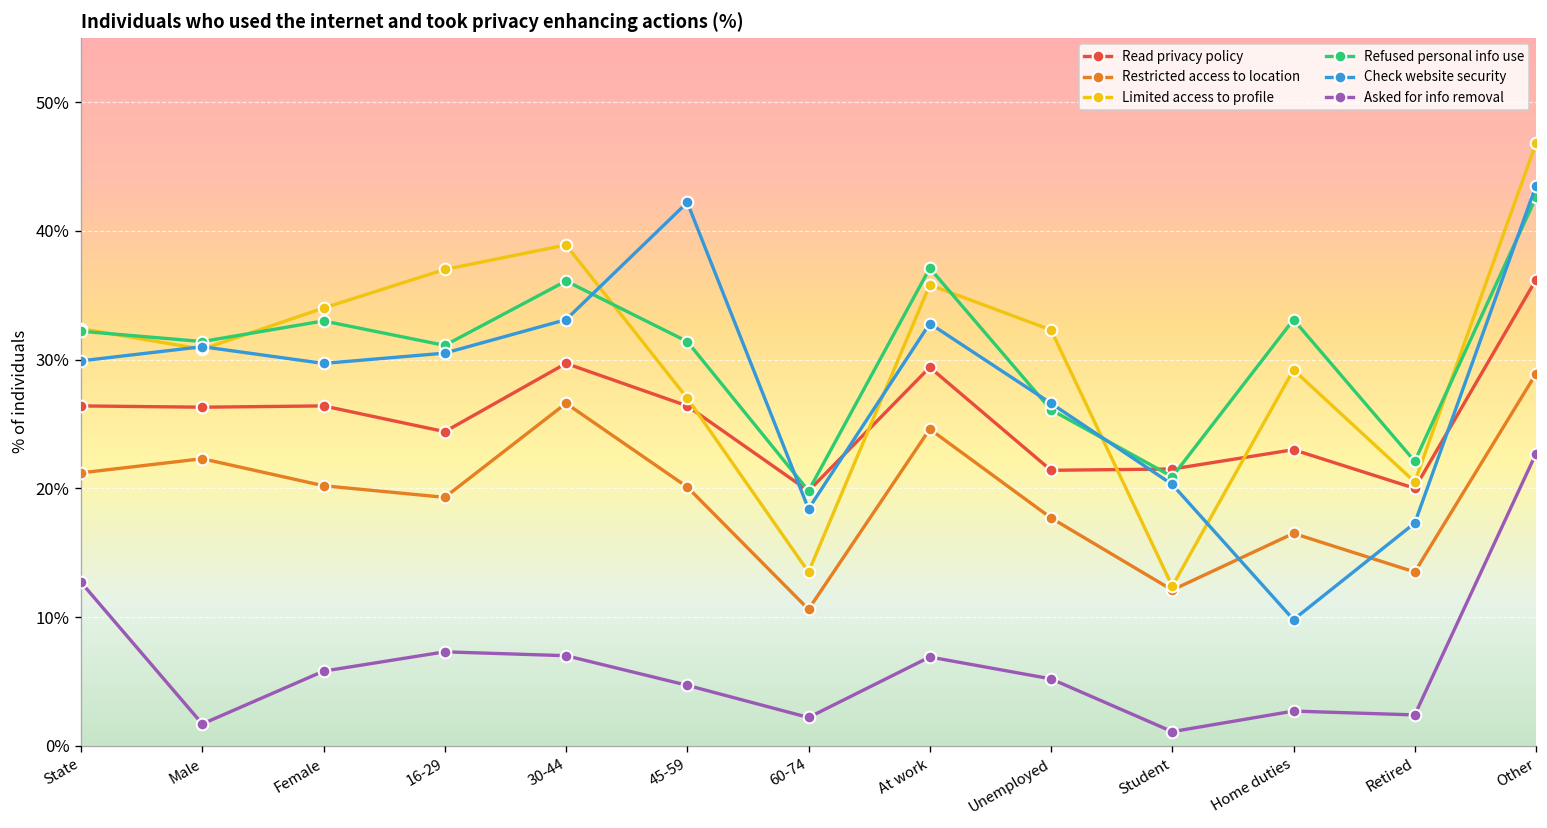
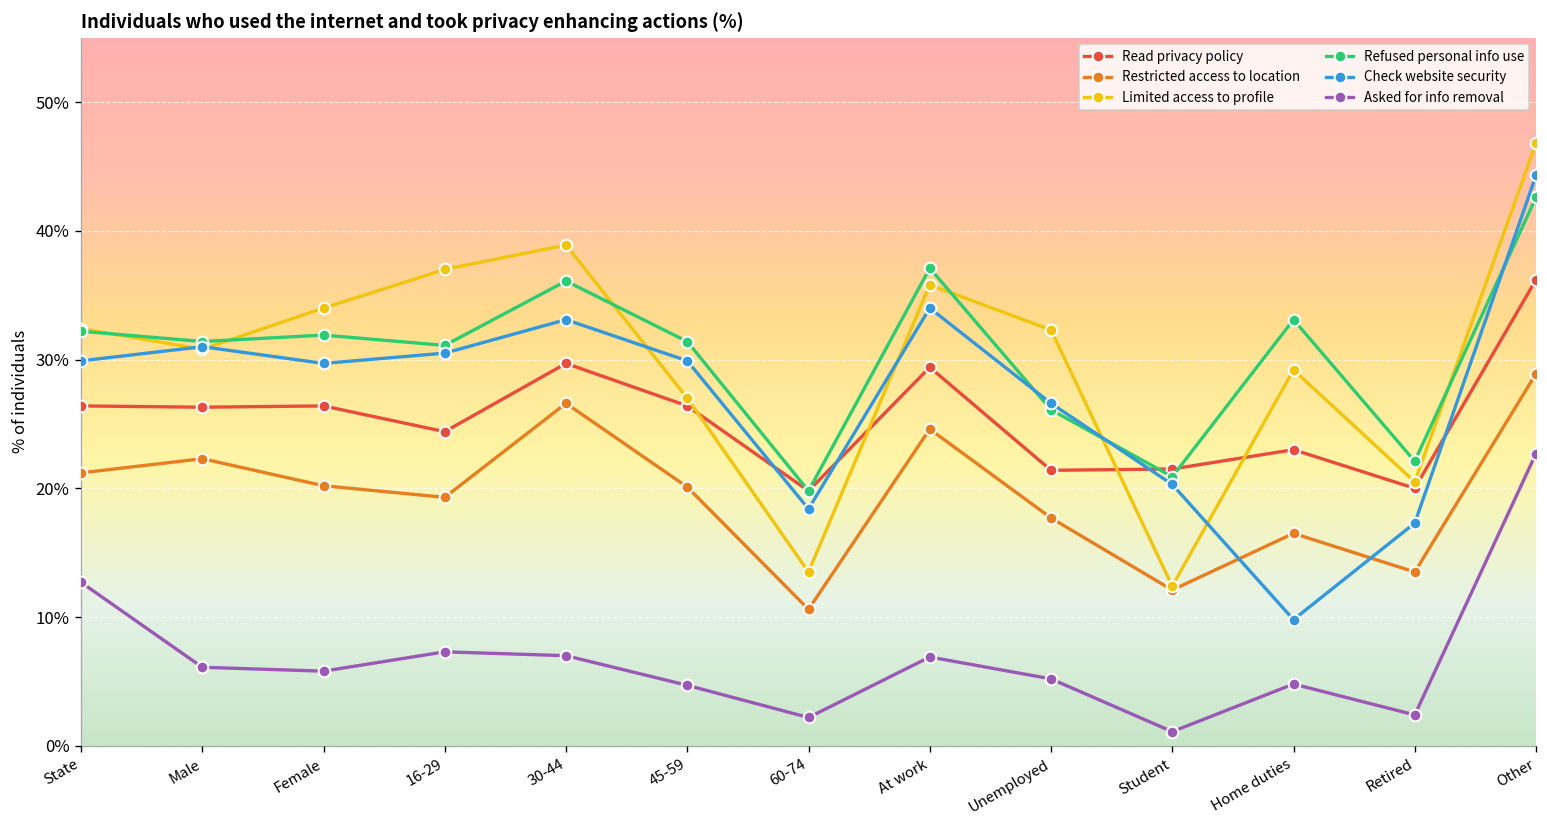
  {
    "Limited access to profile": {
      "Female": "34.0%",
      "16-29": "37.0%",
      "30-44": "38.9%",
      "45-59": "27.0%",
      "60-74": "13.5%",
      "At work": "35.8%",
      "Unemployed": "32.3%",
      "Student": "12.4%",
      "Home duties": "29.2%",
      "Retired": "20.5%",
      "Other": "46.8%"
    },
    "Refused personal info use": {
      "Male": "31.4%",
-     "Female": "33.0%",
+     "Female": "31.9%",
      "16-29": "31.1%",
      "30-44": "36.1%",
      "45-59": "31.4%",
      "At work": "37.1%",
      "Unemployed": "26.1%",
      "Student": "20.9%",
      "Home duties": "33.1%",
      "Retired": "22.1%",
      "Other": "42.6%"
    },
    "Check website security": {
      "State": "29.9%",
      "Female": "29.7%",
      "16-29": "30.5%",
      "30-44": "33.1%",
-     "45-59": "42.2%",
+     "45-59": "29.9%",
      "60-74": "18.4%",
-     "At work": "32.8%",
+     "At work": "34.0%",
      "Unemployed": "26.6%",
      "Student": "20.3%",
      "Home duties": "9.8%",
      "Retired": "17.3%",
-     "Other": "43.5%"
+     "Other": "44.3%"
    },
    "Asked for info removal": {
      "State": "12.7%",
-     "Male": "1.7%",
+     "Male": "6.1%",
      "Female": "5.8%",
      "16-29": "7.3%",
      "30-44": "7.0%",
      "45-59": "4.7%",
      "60-74": "2.2%",
      "At work": "6.9%",
      "Unemployed": "5.2%",
      "Student": "1.1%",
-     "Home duties": "2.7%",
+     "Home duties": "4.8%",
      "Retired": "2.4%",
      "Other": "22.7%"
    }
  }
